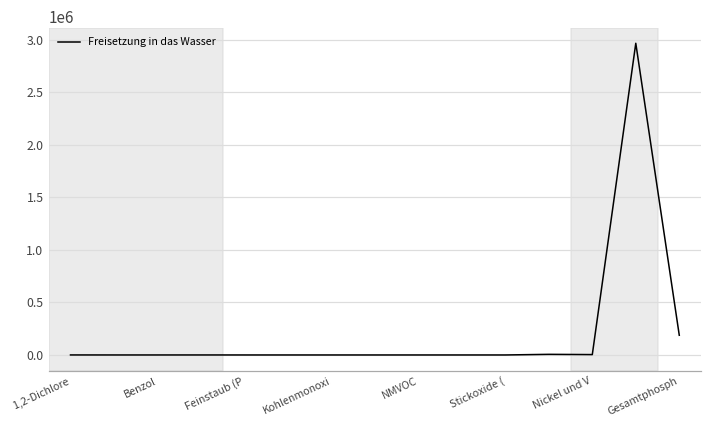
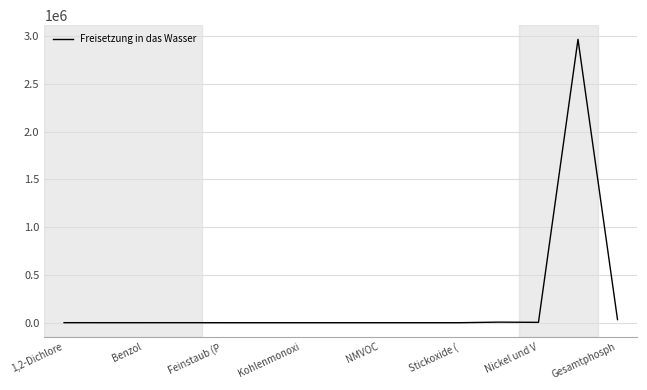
  {
    "1,2-Dichlore": 0,
    "Benzol": 0,
    "Feinstaub (P": 0,
    "Kohlenmonoxi": 0,
    "NMVOC": 0,
    "Stickoxide (": 0,
    "Nickel und V": 0,
-   "Gesamtphosph": 200000
+   "Gesamtphosph": 0
  }
